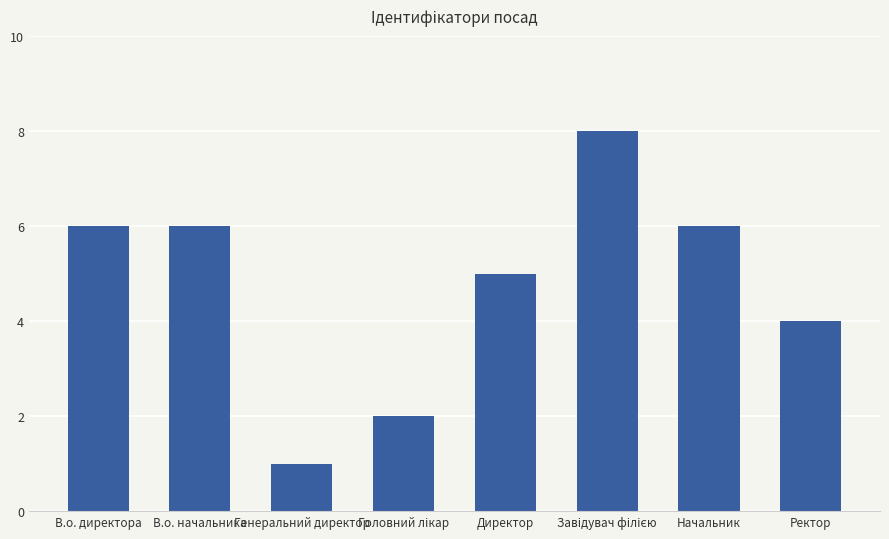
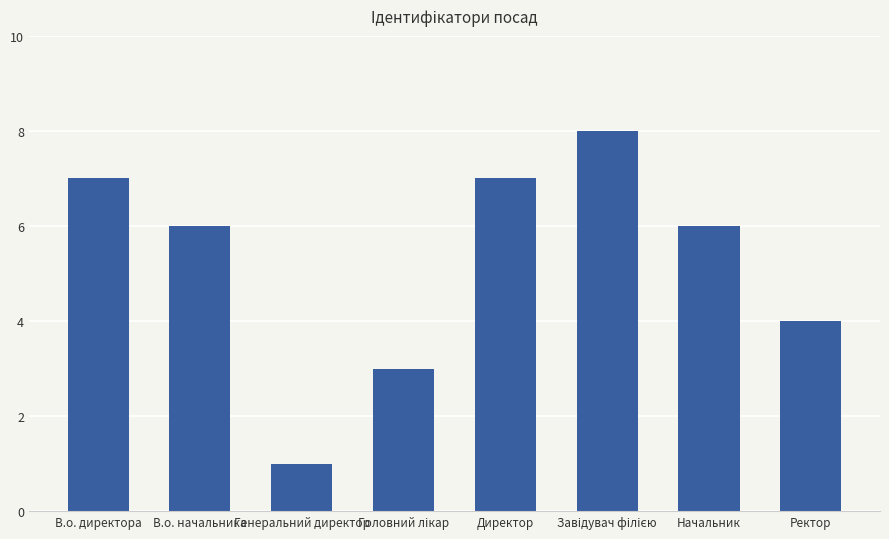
  {
-   "В.о. директора": 6,
+   "В.о. директора": 7,
    "В.о. начальника": 6,
    "Генеральний директор": 1,
-   "Головний лікар": 2,
-   "Директор": 5,
+   "Головний лікар": 3,
+   "Директор": 7,
    "Завідувач філією": 8,
    "Начальник": 6,
    "Ректор": 4
  }
